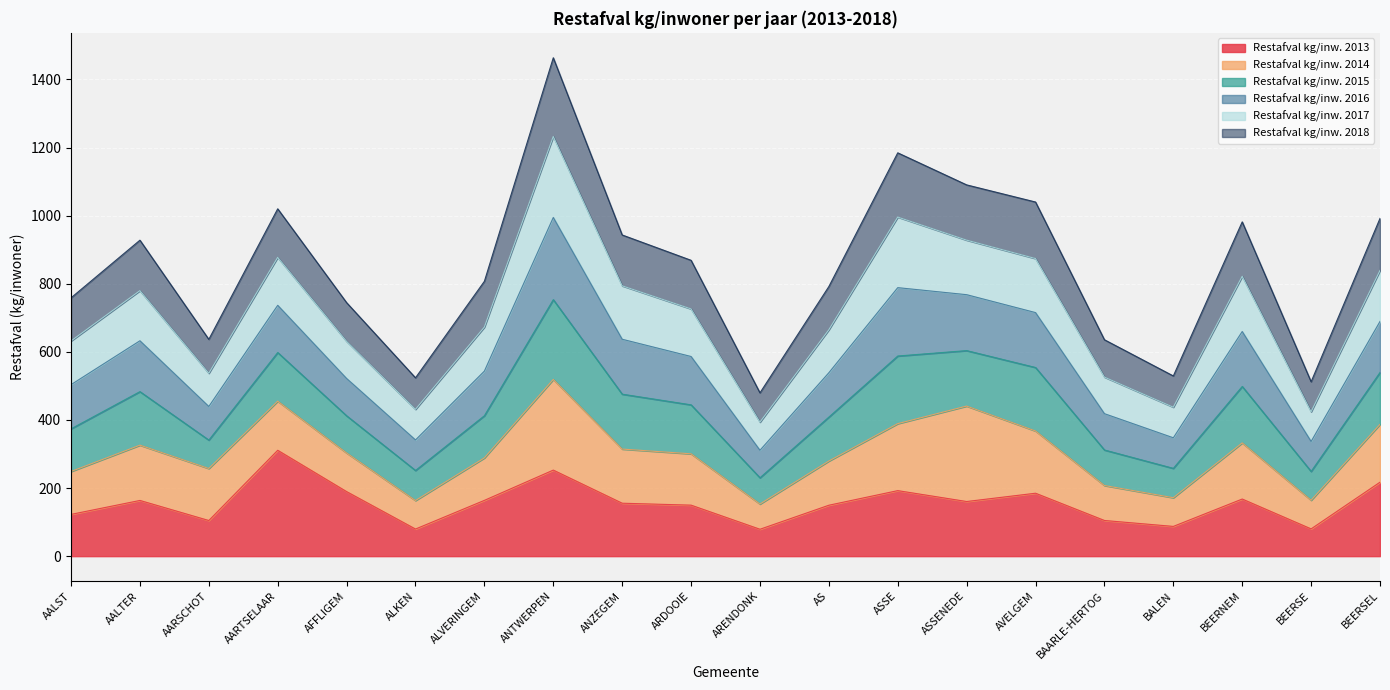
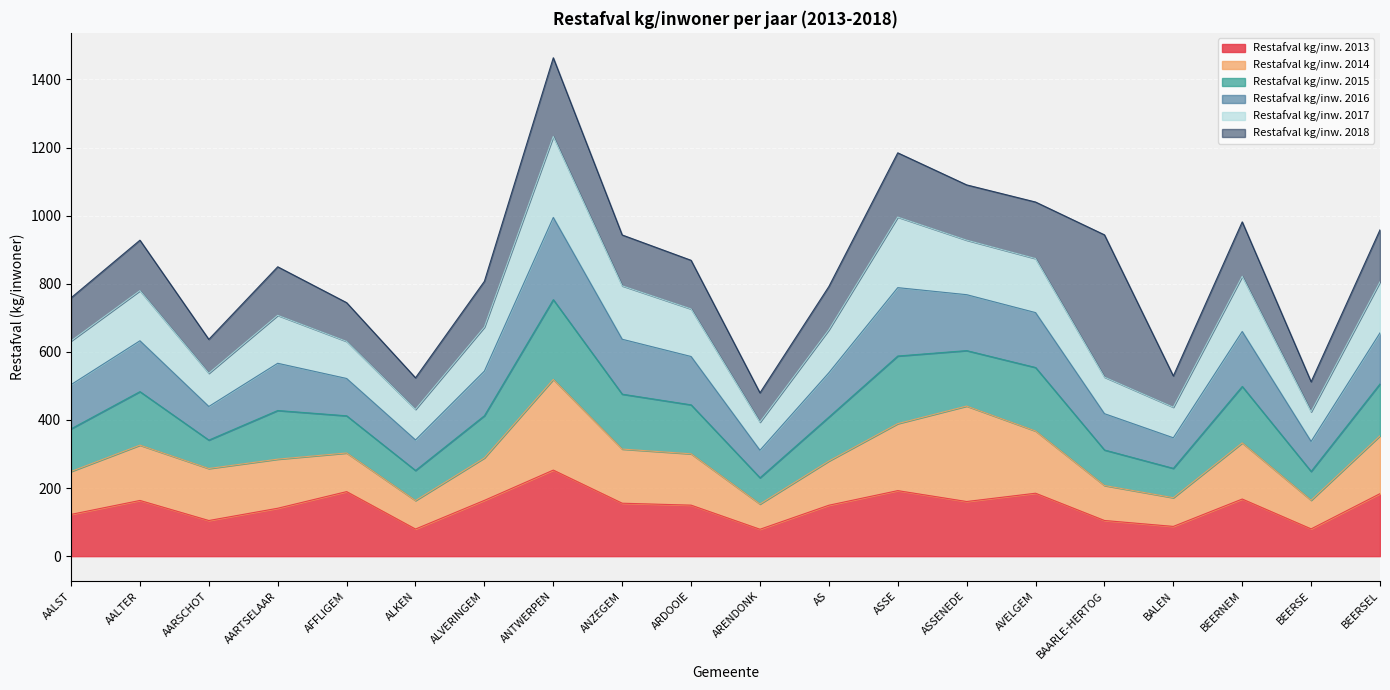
  {
    "Restafval kg/inw. 2013": {
      "AALST": 120,
      "AALTER": 160,
      "AARSCHOT": 100,
-     "AARTSELAAR": 310,
+     "AARTSELAAR": 140,
      "AFFLIGEM": 190,
      "ALKEN": 80,
      "ALVERINGEM": 160,
      "ANTWERPEN": 250,
      "ANZEGEM": 160,
      "ARDOOIE": 150,
      "ARENDONK": 80,
      "AS": 150,
      "ASSE": 190,
      "ASSENEDE": 160,
      "AVELGEM": 180,
      "BAARLE-HERTOG": 100,
      "BALEN": 90,
      "BEERNEM": 170,
      "BEERSE": 80,
-     "BEERSEL": 220
+     "BEERSEL": 180
    },
    "Restafval kg/inw. 2014": {
      "AALST": 130,
      "AALTER": 160,
      "AARSCHOT": 150,
      "AARTSELAAR": 140,
      "AFFLIGEM": 110,
      "ALKEN": 80,
      "ALVERINGEM": 120,
      "ANTWERPEN": 270,
      "ANZEGEM": 160,
      "ARDOOIE": 150,
      "ARENDONK": 70,
      "AS": 130,
      "ASSE": 200,
      "ASSENEDE": 280,
      "AVELGEM": 180,
      "BAARLE-HERTOG": 100,
      "BALEN": 80,
      "BEERNEM": 160,
      "BEERSE": 80,
      "BEERSEL": 170
    },
    "Restafval kg/inw. 2017": {
      "AALST": 130,
      "AALTER": 150,
      "AARSCHOT": 100,
      "AARTSELAAR": 140,
      "AFFLIGEM": 110,
      "ALKEN": 90,
      "ALVERINGEM": 130,
      "ANTWERPEN": 240,
      "ANZEGEM": 160,
      "ARDOOIE": 140,
      "ARENDONK": 80,
      "AS": 130,
      "ASSE": 210,
      "ASSENEDE": 160,
      "AVELGEM": 160,
      "BAARLE-HERTOG": 110,
      "BALEN": 90,
      "BEERNEM": 160,
      "BEERSE": 90,
      "BEERSEL": 150
    },
    "Restafval kg/inw. 2018": {
      "AALST": 130,
      "AALTER": 150,
      "AARSCHOT": 100,
      "AARTSELAAR": 140,
      "AFFLIGEM": 110,
      "ALKEN": 90,
      "ALVERINGEM": 130,
      "ANTWERPEN": 230,
      "ANZEGEM": 150,
      "ARDOOIE": 140,
      "ARENDONK": 90,
      "AS": 130,
      "ASSE": 190,
      "ASSENEDE": 160,
      "AVELGEM": 170,
-     "BAARLE-HERTOG": 110,
+     "BAARLE-HERTOG": 420,
      "BALEN": 90,
      "BEERNEM": 160,
      "BEERSE": 90,
      "BEERSEL": 150
    }
  }
